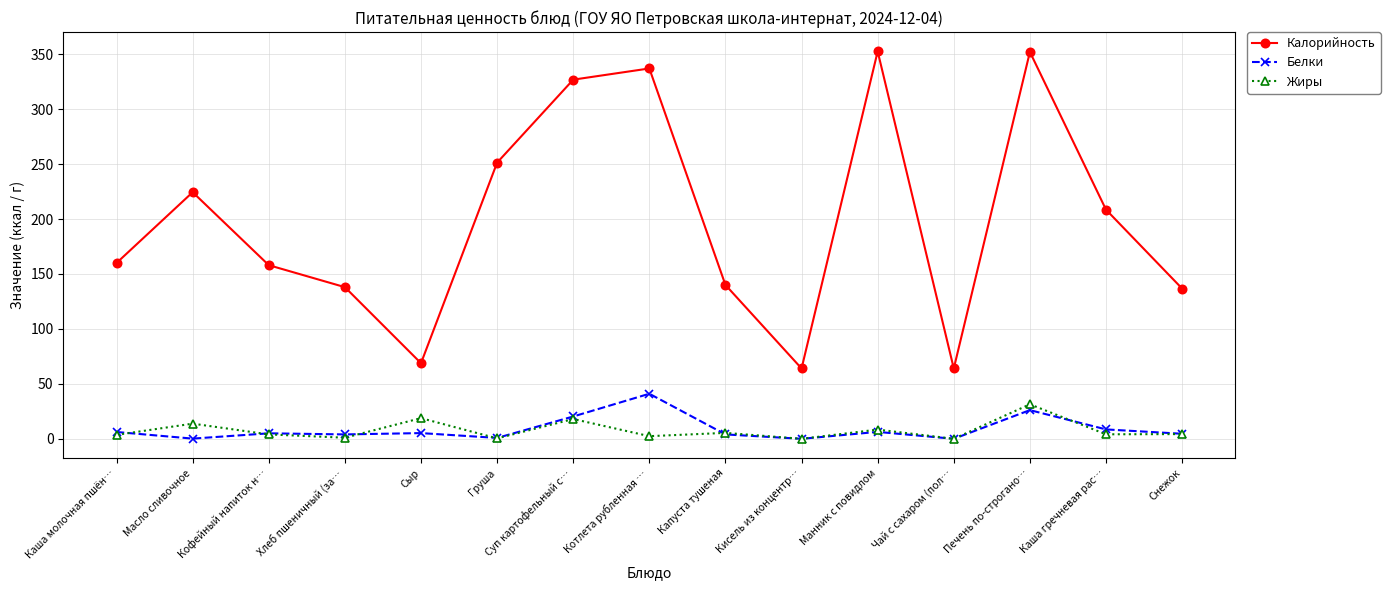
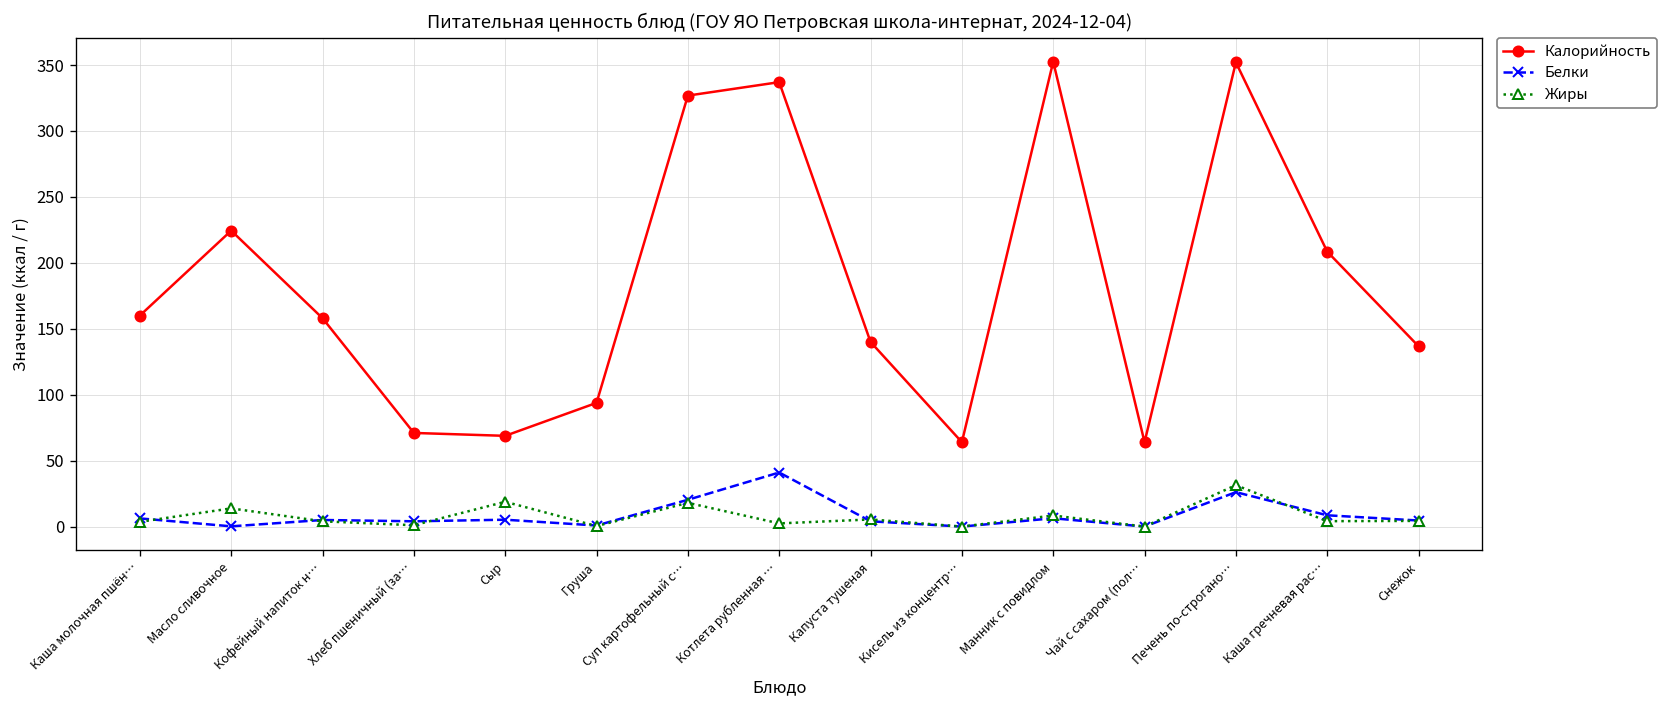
  {
    "Калорийность": {
      "Каша молочная пшён…": 160,
      "Масло сливочное": 224,
      "Кофейный напиток н…": 158,
-     "Хлеб пшеничный (за…": 138,
+     "Хлеб пшеничный (за…": 71,
      "Сыр": 69,
-     "Груша": 251,
+     "Груша": 94,
      "Суп картофельный с…": 327,
      "Котлета рубленная …": 337,
      "Капуста тушеная": 140,
      "Кисель из концентр…": 64,
      "Манник с повидлом": 353,
      "Чай с сахаром (пол…": 64,
      "Печень по-строгано…": 352,
      "Каша гречневая рас…": 209,
      "Снежок": 137
    },
    "Белки": {
      "Каша молочная пшён…": 6,
      "Масло сливочное": 0,
      "Хлеб пшеничный (за…": 4,
      "Сыр": 5,
      "Котлета рубленная …": 41,
      "Печень по-строгано…": 26,
      "Каша гречневая рас…": 9
    },
    "Жиры": {
      "Каша молочная пшён…": 4,
      "Масло сливочное": 14,
      "Хлеб пшеничный (за…": 1,
      "Сыр": 19,
      "Котлета рубленная …": 2,
      "Печень по-строгано…": 31,
      "Каша гречневая рас…": 4
    }
  }
